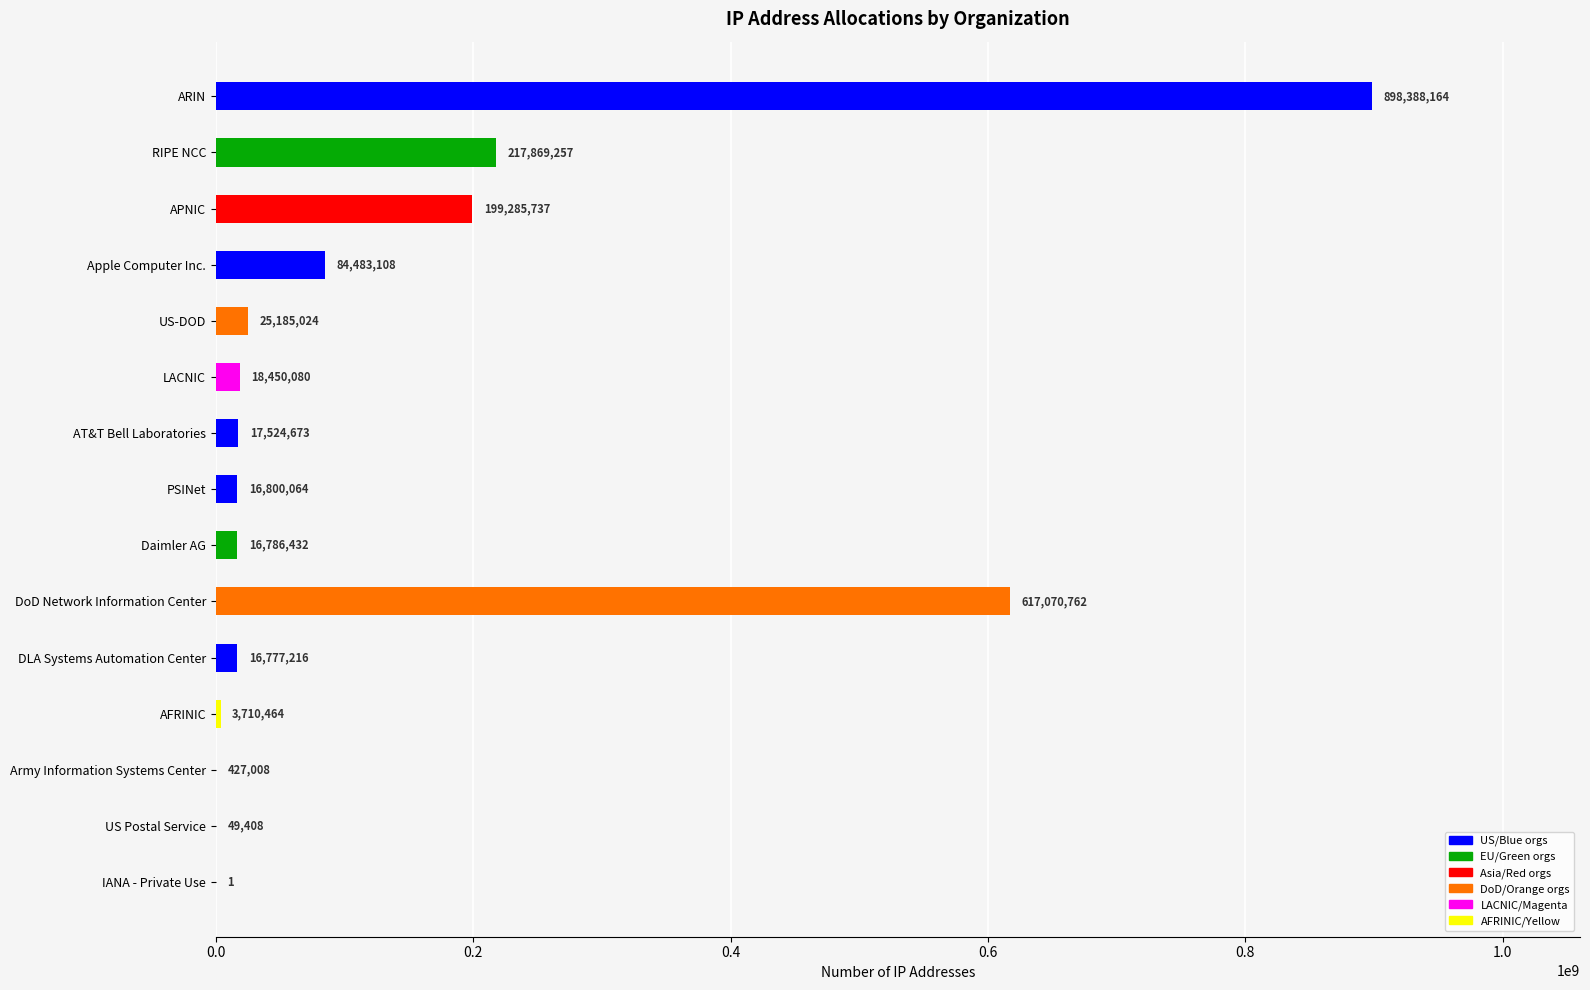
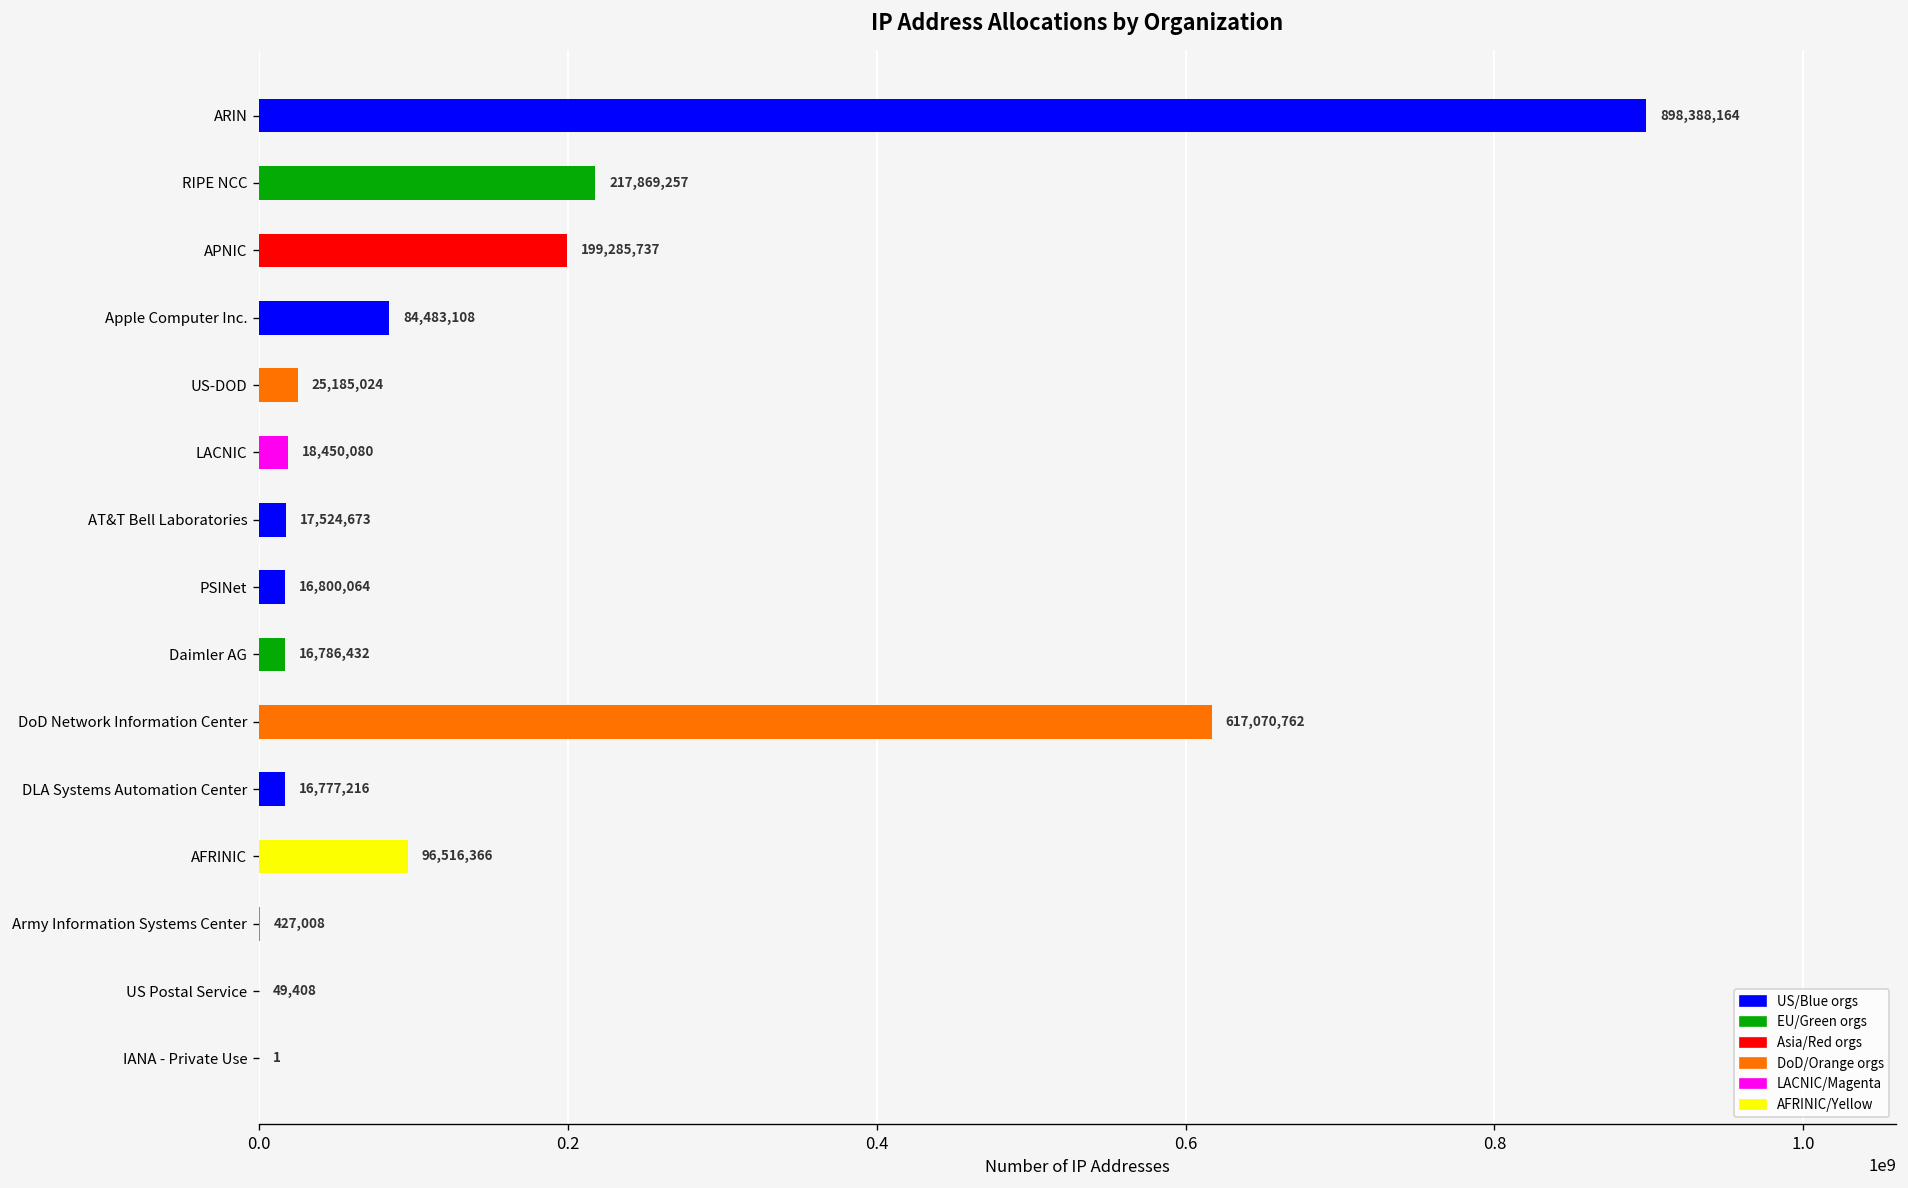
  {
    "ARIN": "898,388,164",
    "RIPE NCC": "217,869,257",
    "APNIC": "199,285,737",
    "Apple Computer Inc.": "84,483,108",
    "US-DOD": "25,185,024",
    "LACNIC": "18,450,080",
    "AT&T Bell Laboratories": "17,524,673",
    "PSINet": "16,800,064",
    "Daimler AG": "16,786,432",
    "DoD Network Information Center": "617,070,762",
    "DLA Systems Automation Center": "16,777,216",
-   "AFRINIC": "3,710,464",
+   "AFRINIC": "96,516,366",
    "Army Information Systems Center": "427,008",
    "US Postal Service": "49,408",
    "IANA - Private Use": "1"
  }
